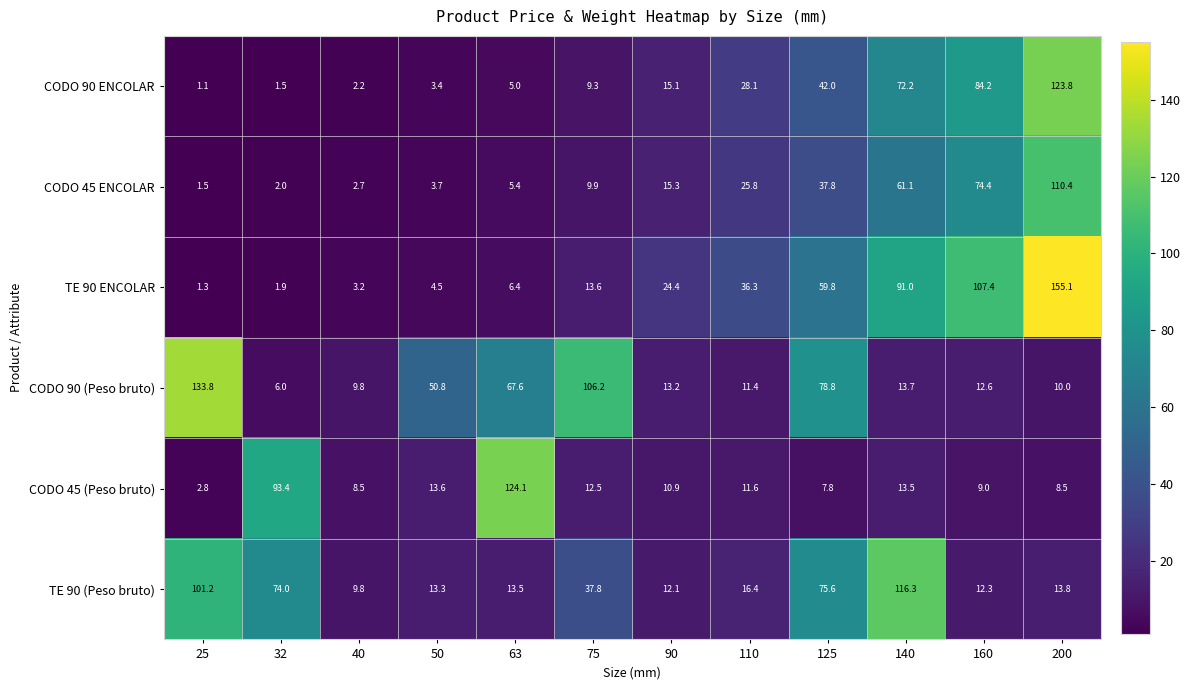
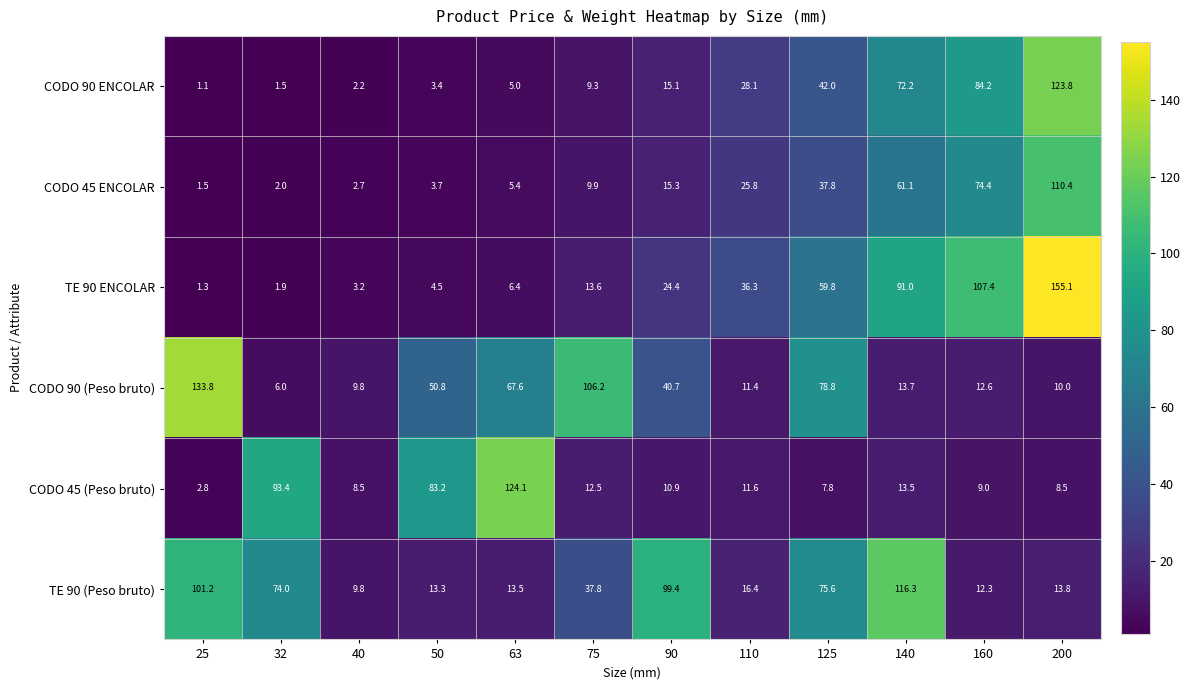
  {
    "CODO 90 ENCOLAR": {
      "25": 1.1,
      "32": 1.5,
      "40": 2.2,
      "50": 3.4,
      "63": 5.0,
      "75": 9.3,
      "90": 15.1,
      "110": 28.1,
      "125": 42.0,
      "140": 72.2,
      "160": 84.2,
      "200": 123.8
    },
    "CODO 45 ENCOLAR": {
      "25": 1.5,
      "32": 2.0,
      "40": 2.7,
      "50": 3.7,
      "63": 5.4,
      "75": 9.9,
      "90": 15.3,
      "110": 25.8,
      "125": 37.8,
      "140": 61.1,
      "160": 74.4,
      "200": 110.4
    },
    "TE 90 ENCOLAR": {
      "25": 1.3,
      "32": 1.9,
      "40": 3.2,
      "50": 4.5,
      "63": 6.4,
      "75": 13.6,
      "90": 24.4,
      "110": 36.3,
      "125": 59.8,
      "140": 91.0,
      "160": 107.4,
      "200": 155.1
    },
    "CODO 90 (Peso bruto)": {
      "25": 133.8,
      "32": 6.0,
      "40": 9.8,
      "50": 50.8,
      "63": 67.6,
      "75": 106.2,
-     "90": 13.2,
+     "90": 40.7,
      "110": 11.4,
      "125": 78.8,
      "140": 13.7,
      "160": 12.6,
      "200": 10.0
    },
    "CODO 45 (Peso bruto)": {
      "25": 2.8,
      "32": 93.4,
      "40": 8.5,
-     "50": 13.6,
+     "50": 83.2,
      "63": 124.1,
      "75": 12.5,
      "90": 10.9,
      "110": 11.6,
      "125": 7.8,
      "140": 13.5,
      "160": 9.0,
      "200": 8.5
    },
    "TE 90 (Peso bruto)": {
      "25": 101.2,
      "32": 74.0,
      "40": 9.8,
      "50": 13.3,
      "63": 13.5,
      "75": 37.8,
-     "90": 12.1,
+     "90": 99.4,
      "110": 16.4,
      "125": 75.6,
      "140": 116.3,
      "160": 12.3,
      "200": 13.8
    }
  }
